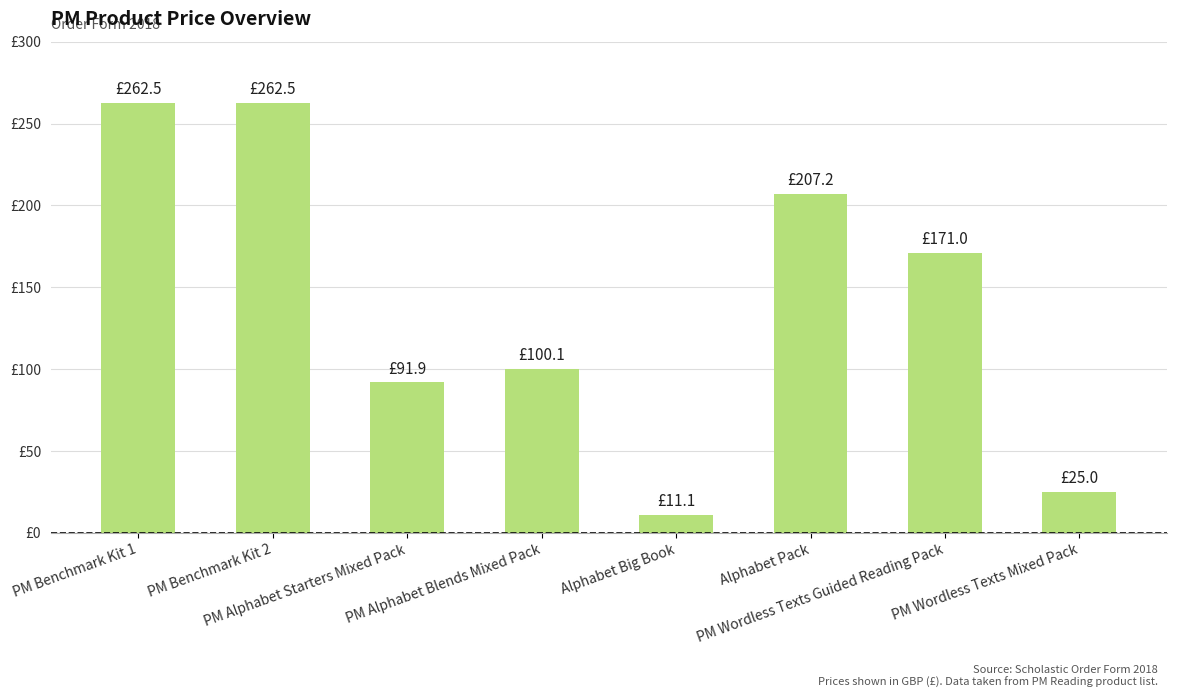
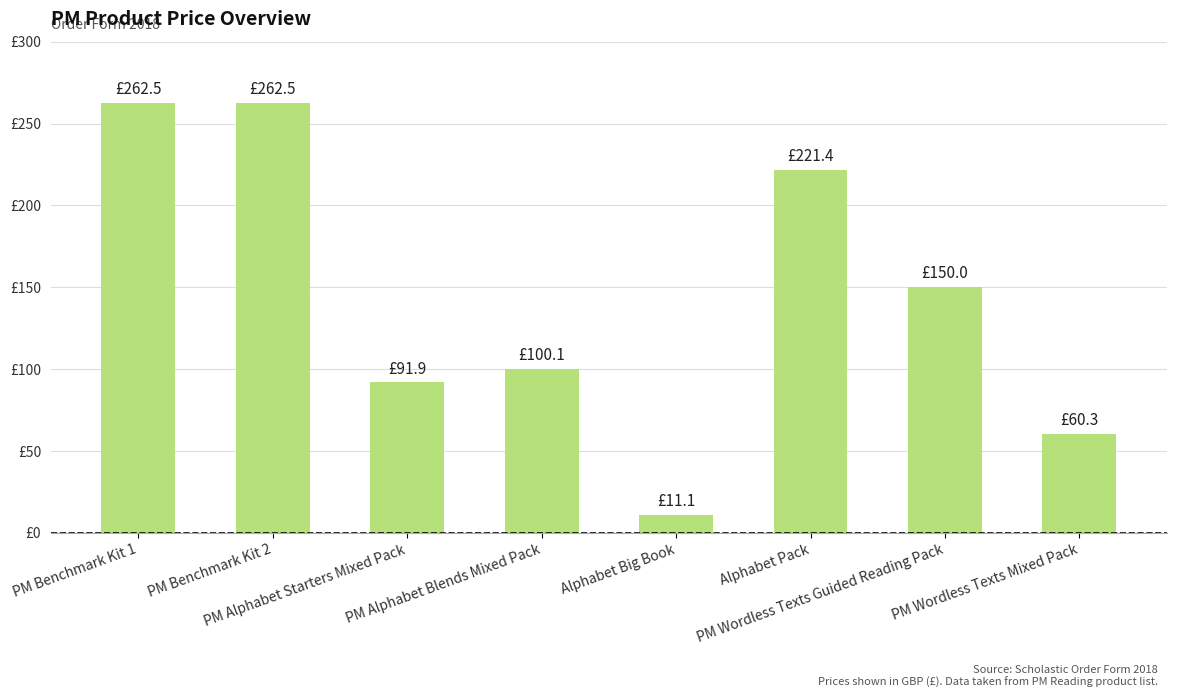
  {
    "PM Benchmark Kit 1": "£262.5",
    "PM Benchmark Kit 2": "£262.5",
    "PM Alphabet Starters Mixed Pack": "£91.9",
    "PM Alphabet Blends Mixed Pack": "£100.1",
    "Alphabet Big Book": "£11.1",
-   "Alphabet Pack": "£207.2",
-   "PM Wordless Texts Guided Reading Pack": "£171.0",
-   "PM Wordless Texts Mixed Pack": "£25.0"
+   "Alphabet Pack": "£221.4",
+   "PM Wordless Texts Guided Reading Pack": "£150.0",
+   "PM Wordless Texts Mixed Pack": "£60.3"
  }
